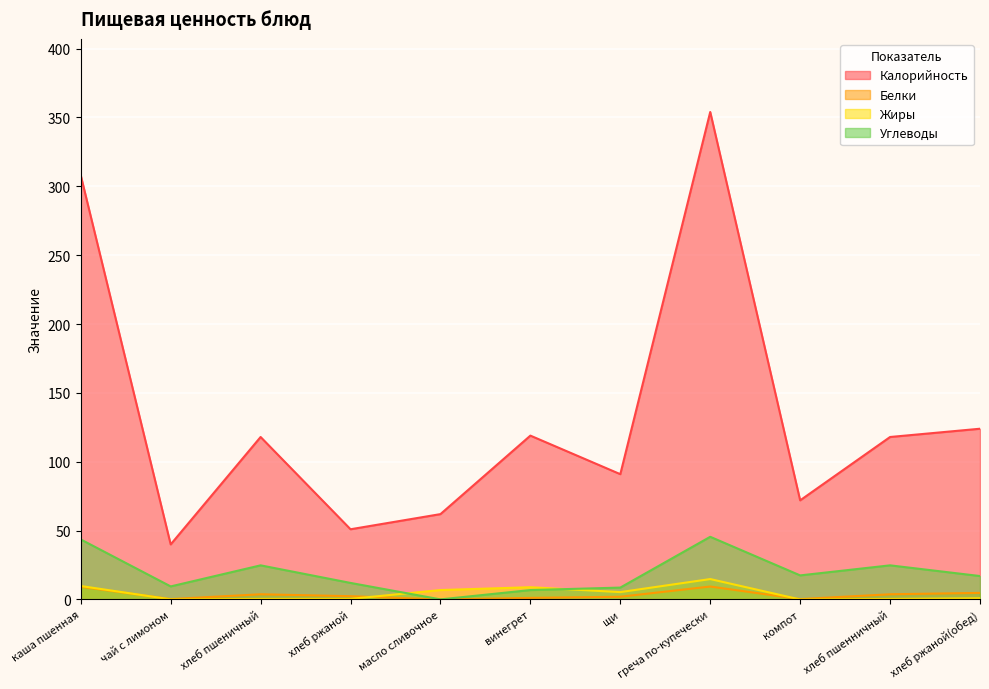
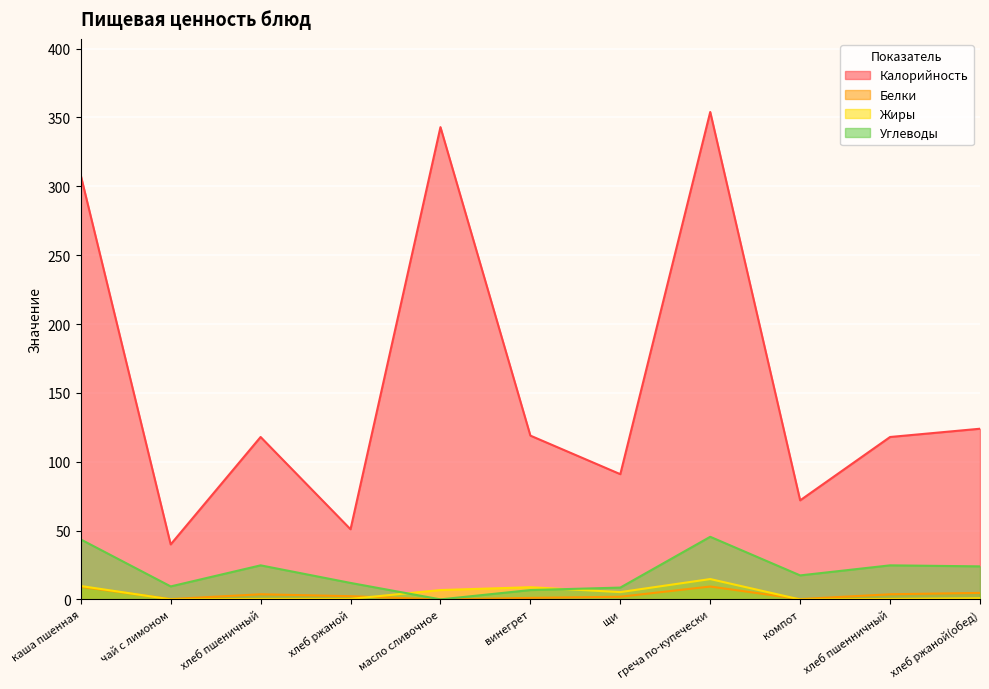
  {
    "Калорийность": {
      "каша пшенная": 308,
      "чай с лимоном": 40,
      "хлеб пшеничный": 118,
      "хлеб ржаной": 51,
-     "масло сливочное": 62,
+     "масло сливочное": 343,
      "винегрет": 119,
      "щи": 91,
      "греча по-купечески": 354,
      "компот": 72,
      "хлеб пшенничный": 118,
      "хлеб ржаной(обед)": 124
    },
    "Углеводы": {
      "каша пшенная": 44,
      "чай с лимоном": 10,
      "хлеб пшеничный": 25,
      "хлеб ржаной": 12,
      "винегрет": 7,
      "щи": 9,
      "греча по-купечески": 46,
      "компот": 18,
      "хлеб пшенничный": 25,
-     "хлеб ржаной(обед)": 17
+     "хлеб ржаной(обед)": 24
    }
  }
